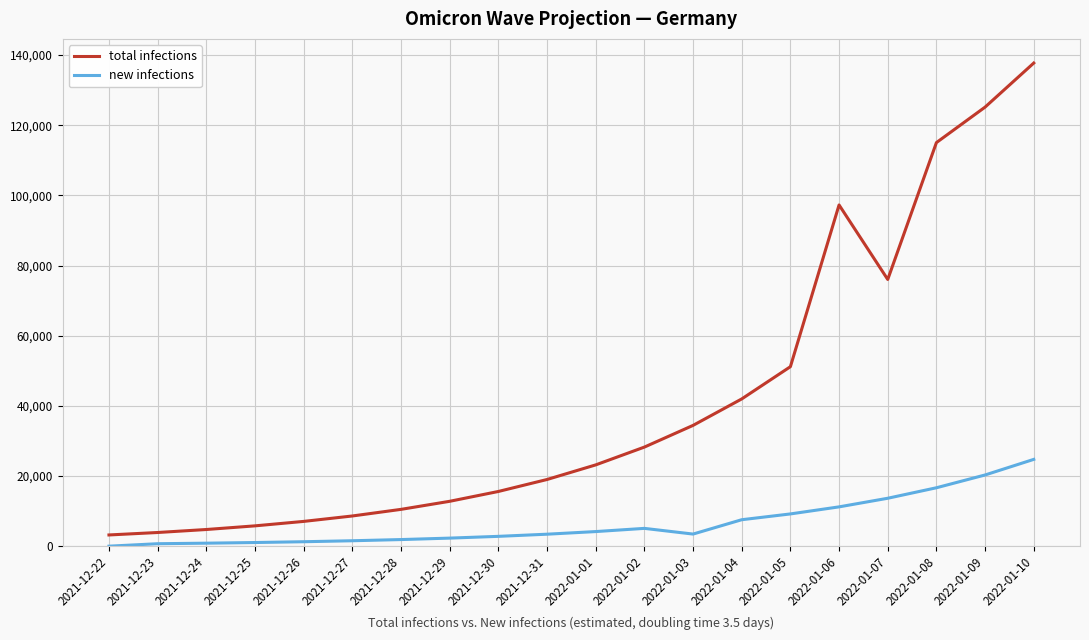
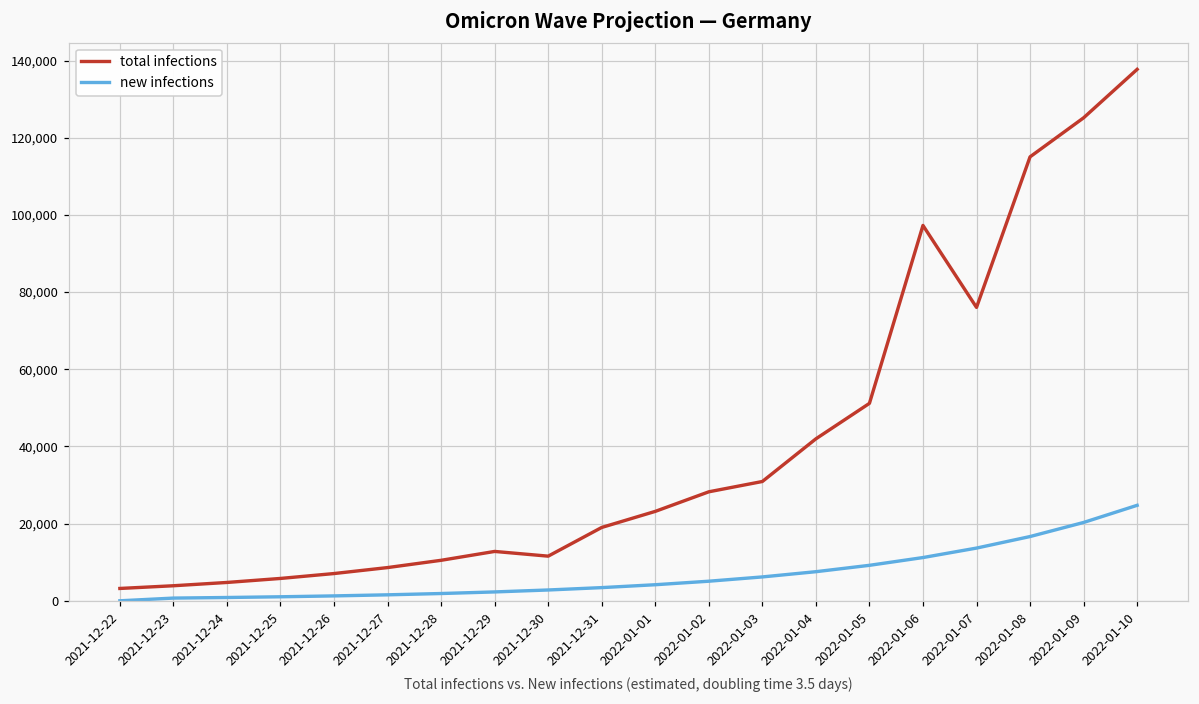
  {
    "total infections": {
      "2021-12-22": "3,000",
      "2021-12-23": "4,000",
      "2021-12-24": "5,000",
      "2021-12-25": "6,000",
      "2021-12-26": "7,000",
      "2021-12-27": "9,000",
      "2021-12-28": "10,000",
      "2021-12-29": "13,000",
-     "2021-12-30": "16,000",
+     "2021-12-30": "12,000",
      "2021-12-31": "19,000",
      "2022-01-01": "23,000",
      "2022-01-02": "28,000",
-     "2022-01-03": "34,000",
+     "2022-01-03": "31,000",
      "2022-01-04": "42,000",
      "2022-01-05": "51,000",
      "2022-01-06": "97,000",
      "2022-01-07": "76,000",
      "2022-01-08": "115,000",
      "2022-01-09": "125,000",
      "2022-01-10": "138,000"
    },
    "new infections": {
      "2021-12-22": "0",
      "2021-12-23": "1,000",
      "2021-12-24": "1,000",
      "2021-12-25": "1,000",
      "2021-12-26": "1,000",
      "2021-12-27": "2,000",
      "2021-12-28": "2,000",
      "2021-12-29": "2,000",
      "2021-12-30": "3,000",
      "2021-12-31": "3,000",
      "2022-01-01": "4,000",
      "2022-01-02": "5,000",
-     "2022-01-03": "3,000",
+     "2022-01-03": "6,000",
      "2022-01-04": "8,000",
      "2022-01-05": "9,000",
      "2022-01-06": "11,000",
      "2022-01-07": "14,000",
      "2022-01-08": "17,000",
      "2022-01-09": "20,000",
      "2022-01-10": "25,000"
    }
  }
